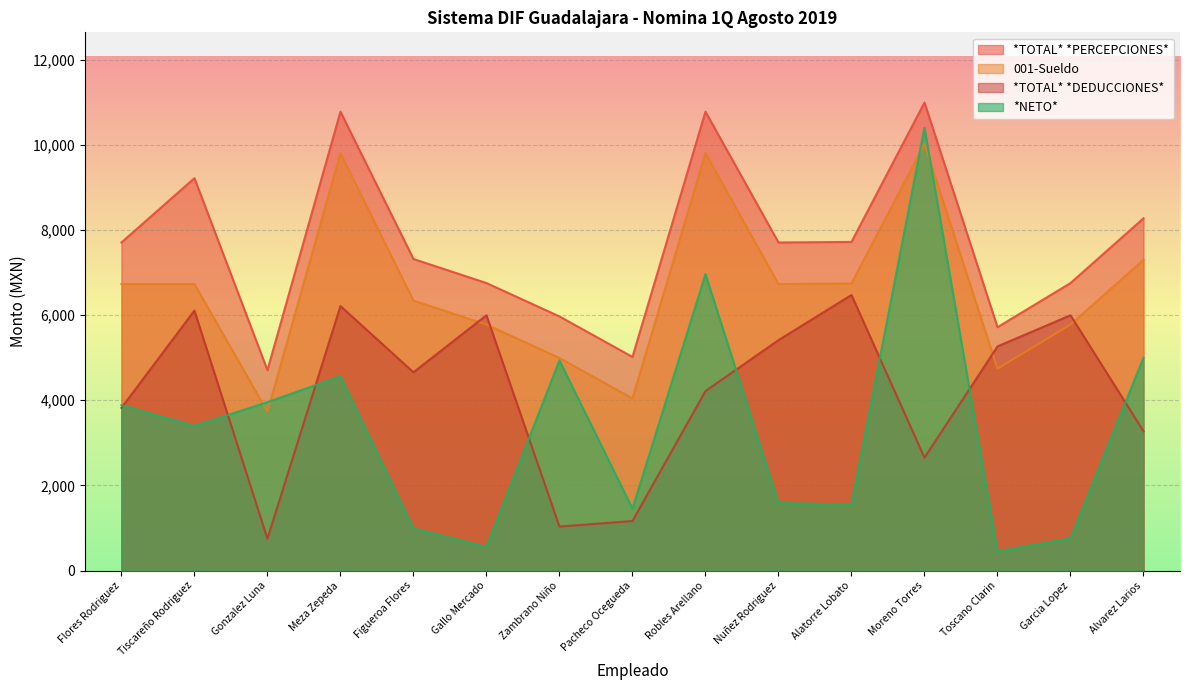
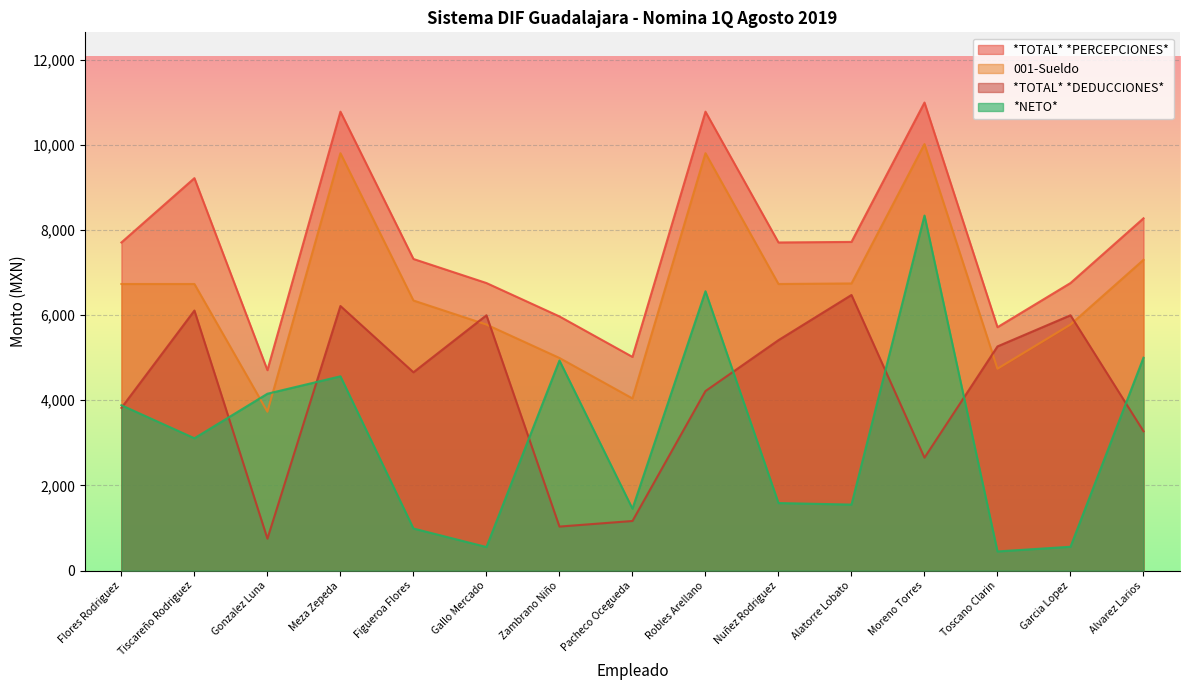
  {
    "*NETO*": {
      "Flores Rodriguez": "3,900",
-     "Tiscareño Rodriguez": "3,400",
-     "Gonzalez Luna": "4,000",
+     "Tiscareño Rodriguez": "3,100",
+     "Gonzalez Luna": "4,200",
      "Meza Zepeda": "4,600",
      "Figueroa Flores": "1,000",
      "Gallo Mercado": "600",
      "Pacheco Ocegueda": "1,500",
-     "Robles Arellano": "7,000",
+     "Robles Arellano": "6,600",
      "Nuñez Rodriguez": "1,600",
      "Alatorre Lobato": "1,600",
-     "Moreno Torres": "10,400",
+     "Moreno Torres": "8,300",
      "Toscano Clarin": "500",
-     "Garcia Lopez": "800",
+     "Garcia Lopez": "600",
      "Alvarez Larios": "5,000"
    }
  }
